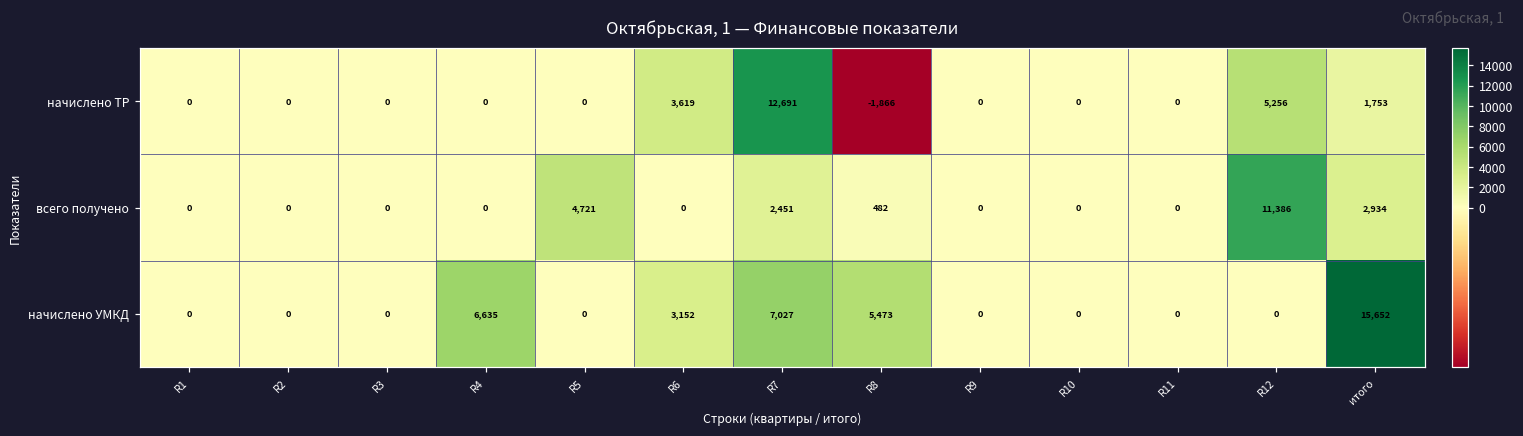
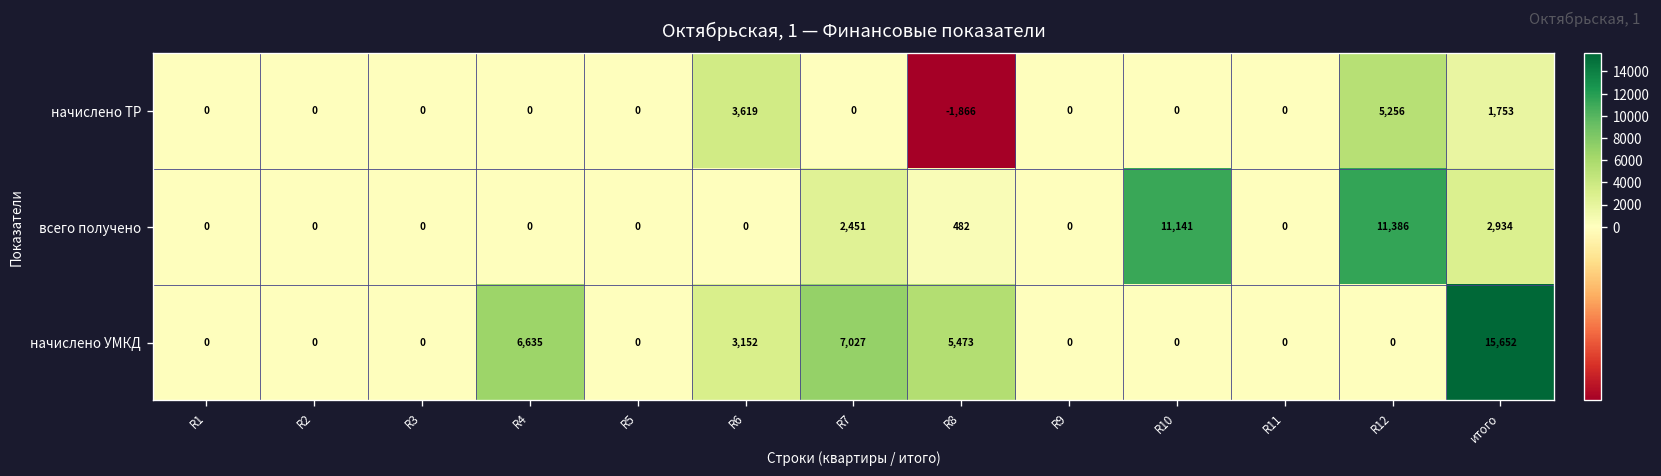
  {
    "начислено ТР": {
      "R1": "0",
      "R2": "0",
      "R3": "0",
      "R4": "0",
      "R5": "0",
      "R6": "3,619",
-     "R7": "12,691",
+     "R7": "0",
      "R8": "-1,866",
      "R9": "0",
      "R10": "0",
      "R11": "0",
      "R12": "5,256",
      "итого": "1,753"
    },
    "всего получено": {
      "R1": "0",
      "R2": "0",
      "R3": "0",
      "R4": "0",
-     "R5": "4,721",
+     "R5": "0",
      "R6": "0",
      "R7": "2,451",
      "R8": "482",
      "R9": "0",
-     "R10": "0",
+     "R10": "11,141",
      "R11": "0",
      "R12": "11,386",
      "итого": "2,934"
    },
    "начислено УМКД": {
      "R1": "0",
      "R2": "0",
      "R3": "0",
      "R4": "6,635",
      "R5": "0",
      "R6": "3,152",
      "R7": "7,027",
      "R8": "5,473",
      "R9": "0",
      "R10": "0",
      "R11": "0",
      "R12": "0",
      "итого": "15,652"
    }
  }
